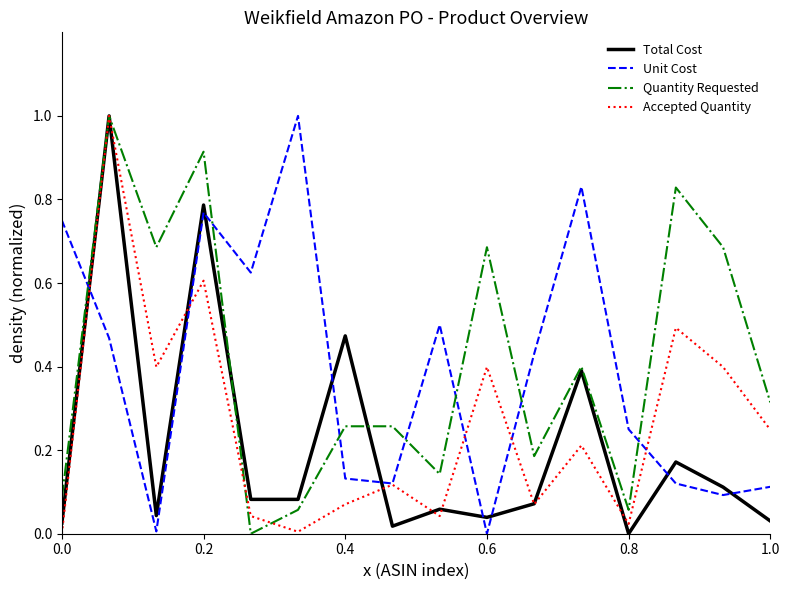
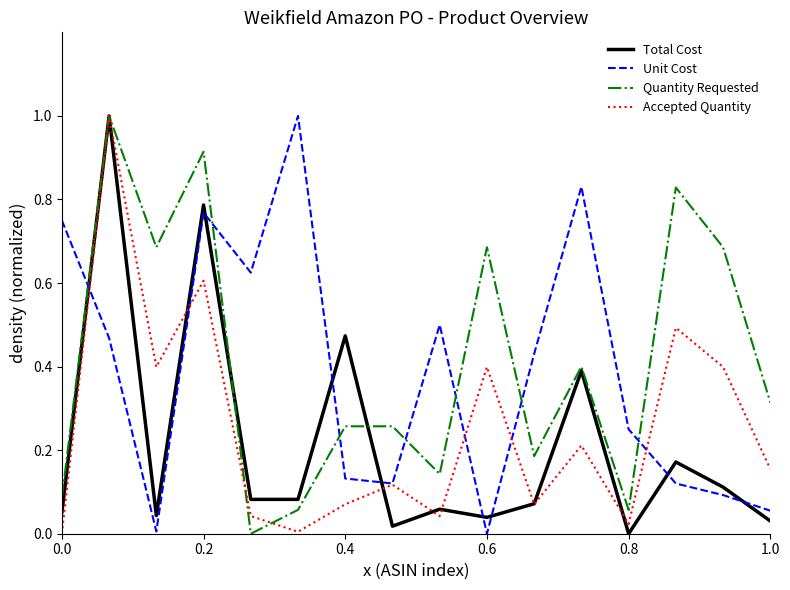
  {
    "Total Cost": {
-     "0.0": 0.03,
+     "0.0": 0.05,
      "0.2": 0.79,
      "0.4": 0.47,
      "0.6": 0.04,
      "0.8": 0.00,
      "1.0": 0.03
    },
    "Unit Cost": {
      "0.0": 0.75,
      "0.2": 0.77,
      "0.4": 0.13,
      "0.6": 0.00,
      "0.8": 0.25,
-     "1.0": 0.11
+     "1.0": 0.06
    },
    "Quantity Requested": {
      "0.0": 0.09,
      "0.2": 0.91,
      "0.4": 0.26,
      "0.6": 0.69,
      "0.8": 0.06,
      "1.0": 0.31
    },
    "Accepted Quantity": {
      "0.0": 0.00,
      "0.2": 0.61,
      "0.4": 0.07,
      "0.6": 0.40,
      "0.8": 0.02,
-     "1.0": 0.25
+     "1.0": 0.15
    }
  }
